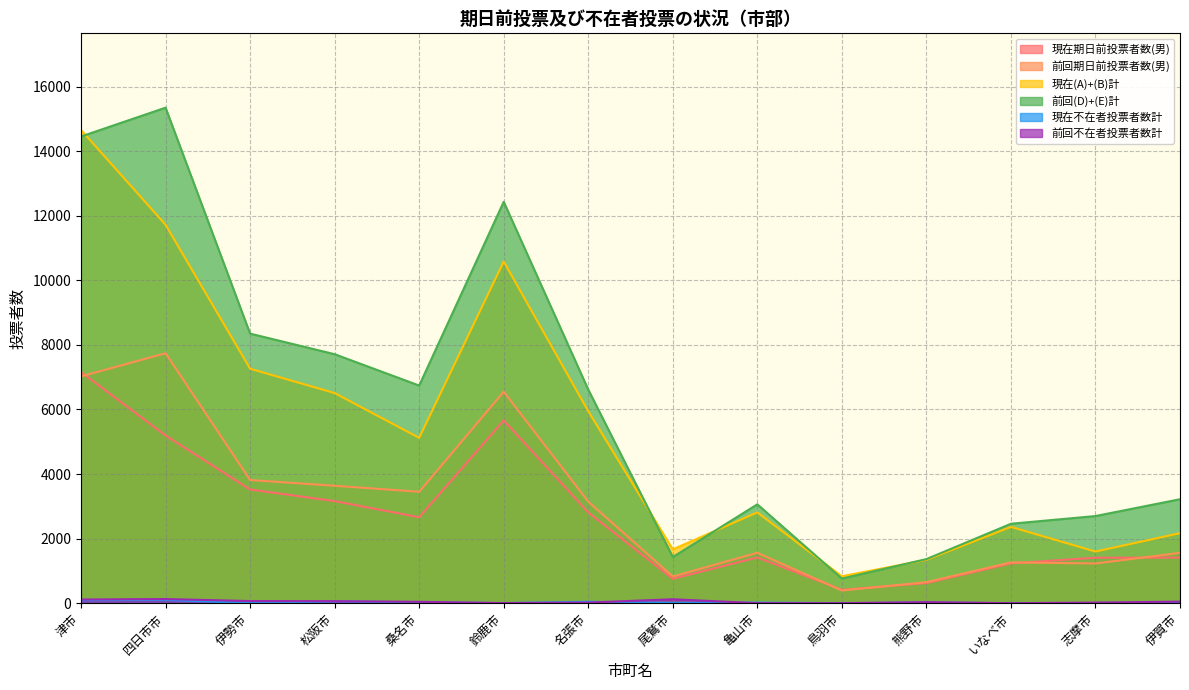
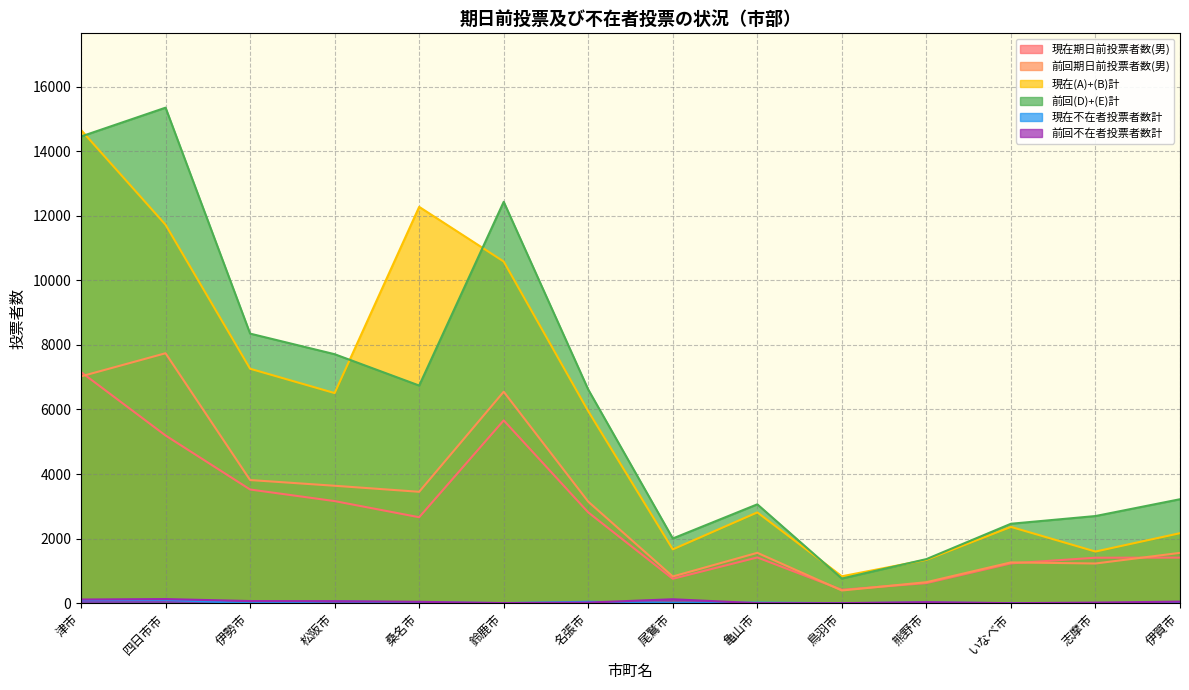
  {
    "現在(A)+(B)計": {
      "津市": 14700,
      "四日市市": 11700,
      "伊勢市": 7300,
      "松阪市": 6500,
-     "桑名市": 5100,
+     "桑名市": 12300,
      "鈴鹿市": 10600,
      "名張市": 5900,
      "尾鷲市": 1700,
      "亀山市": 2800,
      "いなべ市": 2400,
      "志摩市": 1600,
      "伊賀市": 2200
    },
    "前回(D)+(E)計": {
      "津市": 14500,
      "四日市市": 15300,
      "伊勢市": 8400,
      "松阪市": 7700,
      "桑名市": 6700,
      "鈴鹿市": 12400,
      "名張市": 6600,
-     "尾鷲市": 1400,
+     "尾鷲市": 2000,
      "亀山市": 3100,
      "いなべ市": 2500,
      "志摩市": 2700,
      "伊賀市": 3200
    },
    "現在不在者投票者数計": {
      "尾鷲市": 0
    },
    "前回不在者投票者数計": {
      "尾鷲市": 100
    }
  }
